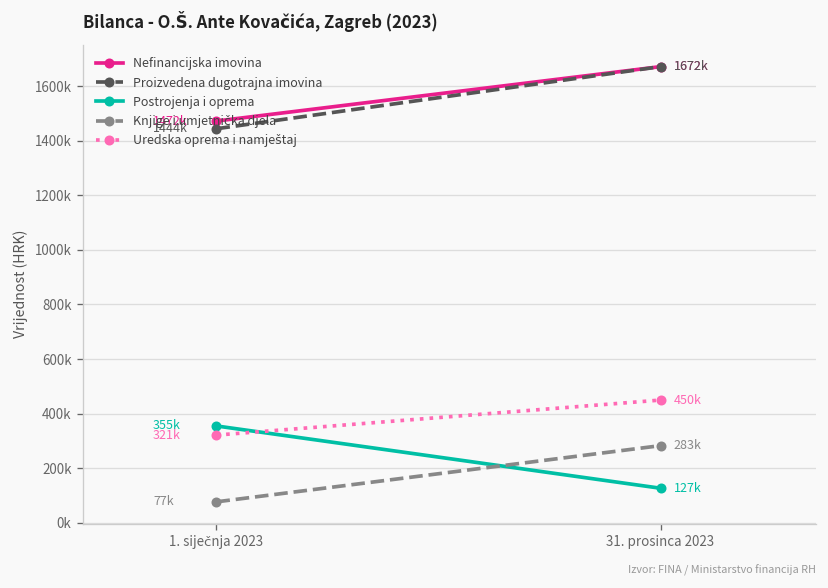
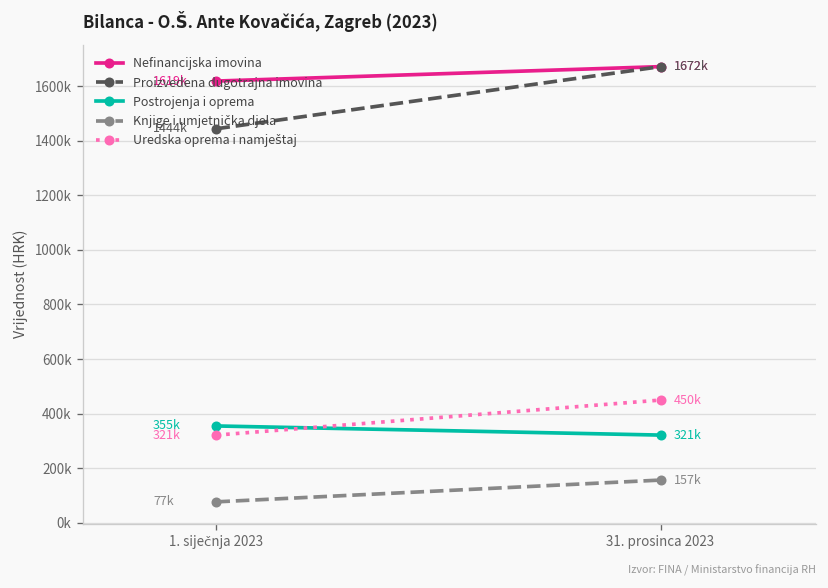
  {
    "Nefinancijska imovina": {
-     "1. siječnja 2023": "1472k"
+     "1. siječnja 2023": "1619k"
    },
    "Proizvedena dugotrajna imovina": {
      "1. siječnja 2023": "1444k"
    },
    "Postrojenja i oprema": {
-     "31. prosinca 2023": "127k"
+     "31. prosinca 2023": "321k"
    },
    "Knjige i umjetnička djela": {
-     "31. prosinca 2023": "283k"
+     "31. prosinca 2023": "157k"
    },
    "Uredska oprema i namještaj": {
      "31. prosinca 2023": "450k"
    }
  }
